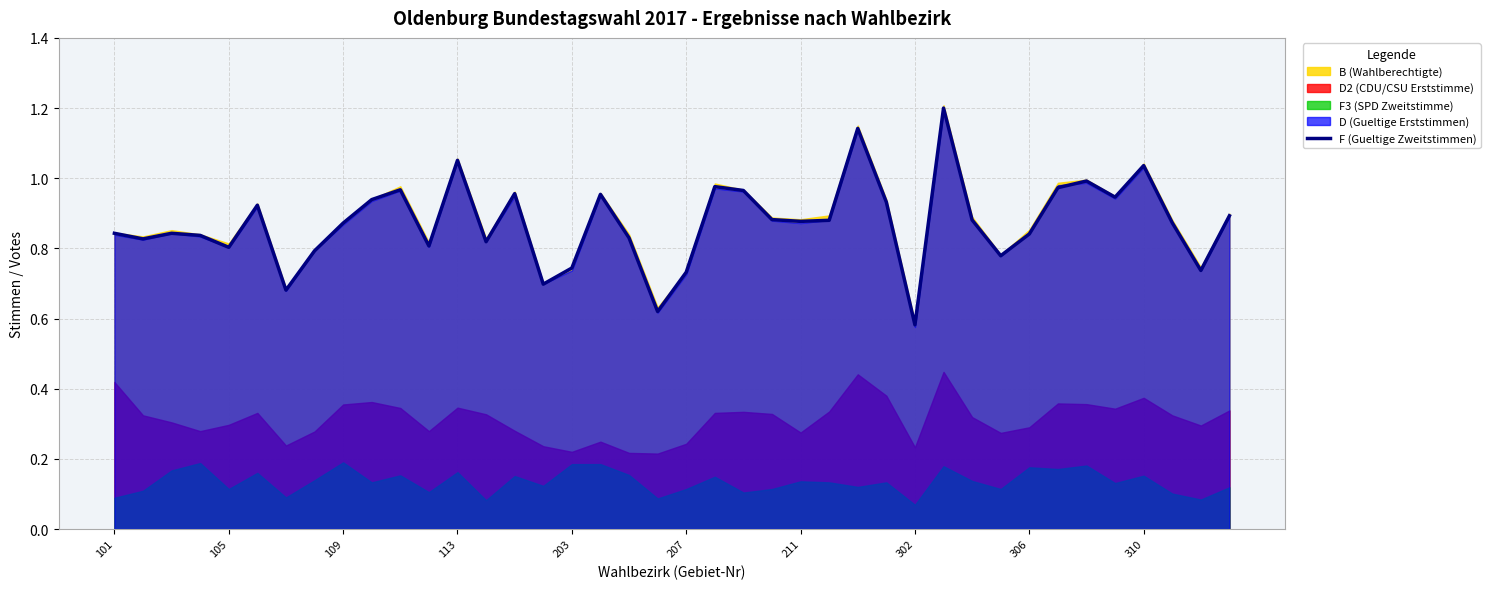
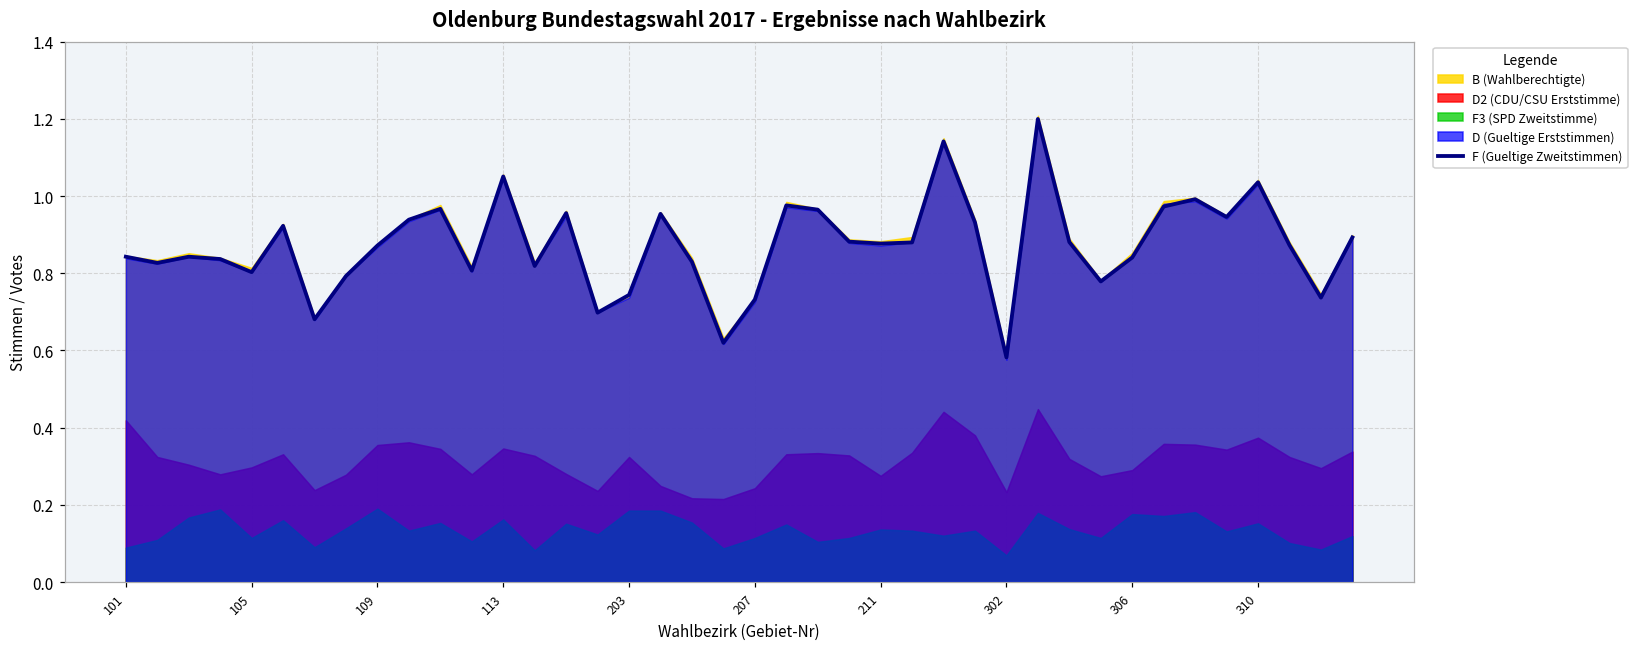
  {
    "B (Wahlberechtigte)": {
      "105": 0.81
    },
    "D2 (CDU/CSU Erststimme)": {
      "101": 0.42,
      "105": 0.30,
      "109": 0.36,
      "113": 0.35,
-     "203": 0.22,
+     "203": 0.32,
      "207": 0.24,
      "211": 0.28,
      "302": 0.23,
      "306": 0.29,
      "310": 0.37
    },
    "F3 (SPD Zweitstimme)": {
      "101": 0.09,
      "105": 0.11,
      "109": 0.19,
      "113": 0.16,
      "203": 0.19,
      "207": 0.11,
      "211": 0.14,
      "302": 0.07,
      "306": 0.18,
      "310": 0.15
    }
  }
